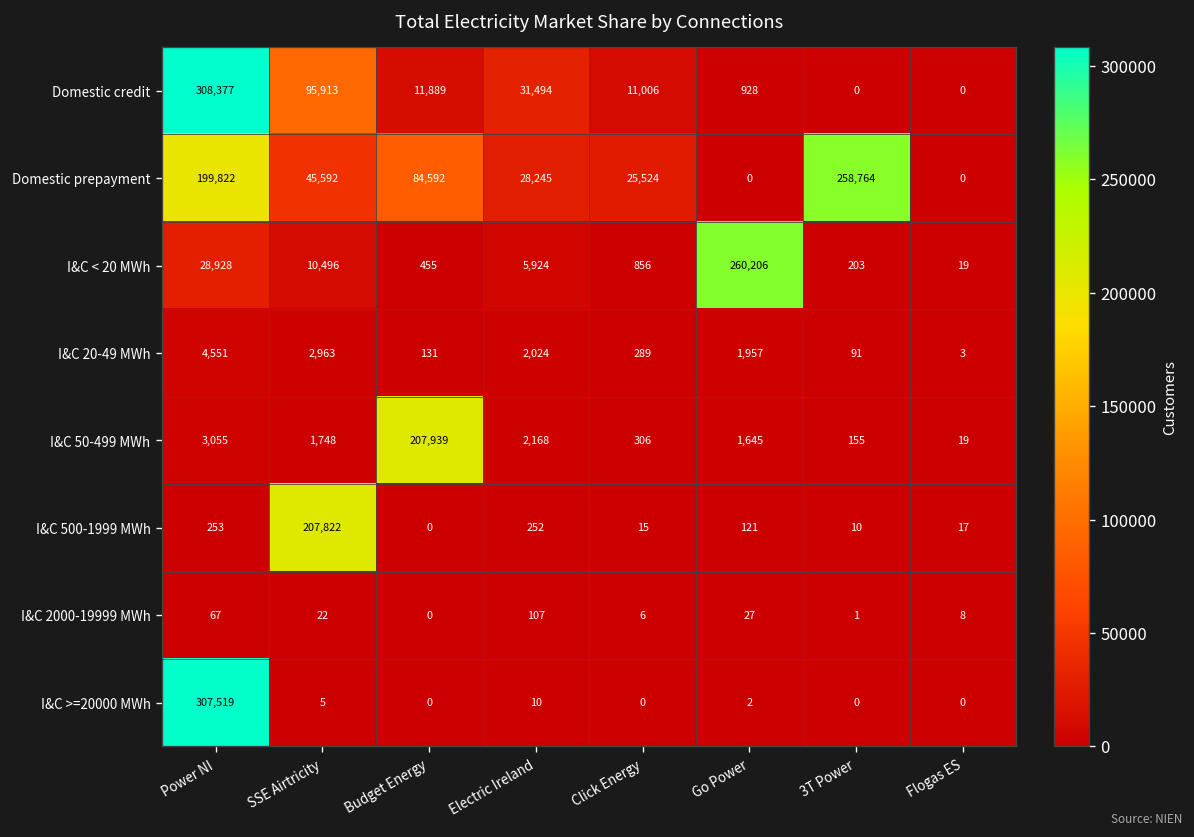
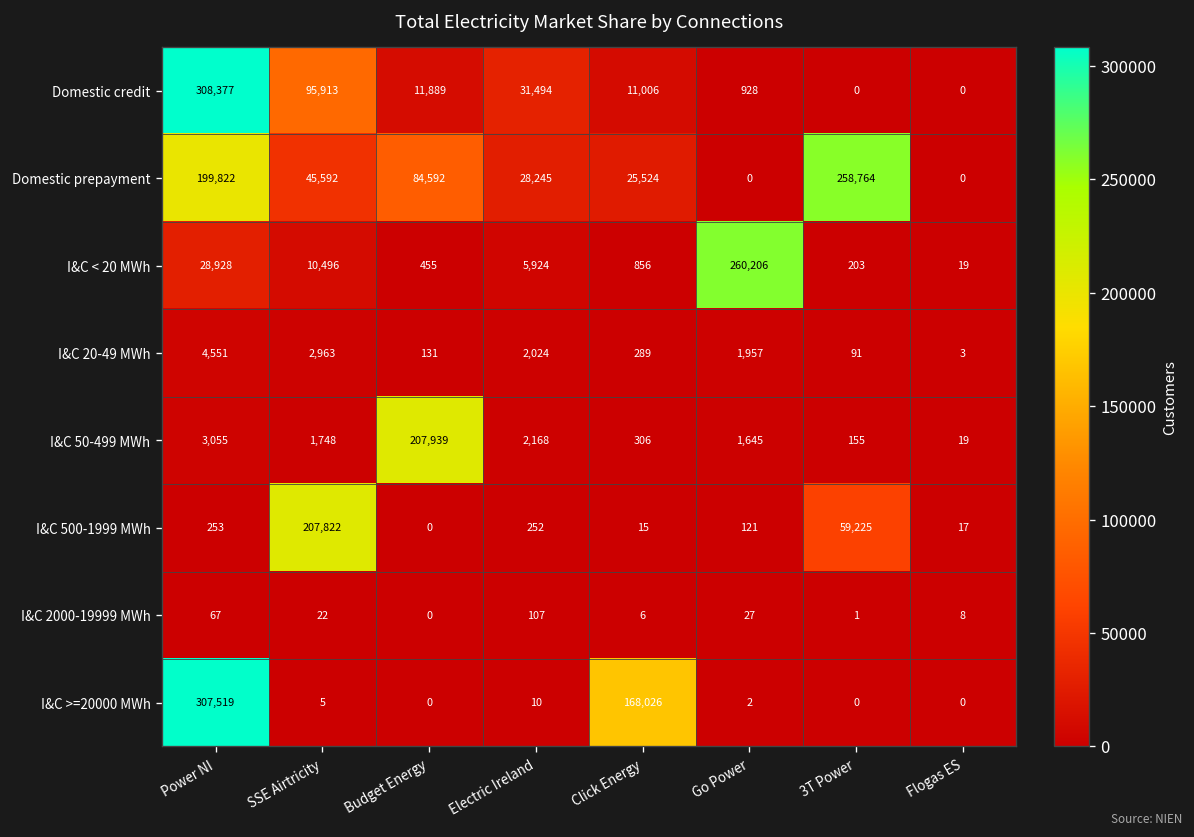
  {
    "Domestic credit": {
      "Power NI": "308,377",
      "SSE Airtricity": "95,913",
      "Budget Energy": "11,889",
      "Electric Ireland": "31,494",
      "Click Energy": "11,006",
      "Go Power": "928",
      "3T Power": "0",
      "Flogas ES": "0"
    },
    "Domestic prepayment": {
      "Power NI": "199,822",
      "SSE Airtricity": "45,592",
      "Budget Energy": "84,592",
      "Electric Ireland": "28,245",
      "Click Energy": "25,524",
      "Go Power": "0",
      "3T Power": "258,764",
      "Flogas ES": "0"
    },
    "I&C < 20 MWh": {
      "Power NI": "28,928",
      "SSE Airtricity": "10,496",
      "Budget Energy": "455",
      "Electric Ireland": "5,924",
      "Click Energy": "856",
      "Go Power": "260,206",
      "3T Power": "203",
      "Flogas ES": "19"
    },
    "I&C 20-49 MWh": {
      "Power NI": "4,551",
      "SSE Airtricity": "2,963",
      "Budget Energy": "131",
      "Electric Ireland": "2,024",
      "Click Energy": "289",
      "Go Power": "1,957",
      "3T Power": "91",
      "Flogas ES": "3"
    },
    "I&C 50-499 MWh": {
      "Power NI": "3,055",
      "SSE Airtricity": "1,748",
      "Budget Energy": "207,939",
      "Electric Ireland": "2,168",
      "Click Energy": "306",
      "Go Power": "1,645",
      "3T Power": "155",
      "Flogas ES": "19"
    },
    "I&C 500-1999 MWh": {
      "Power NI": "253",
      "SSE Airtricity": "207,822",
      "Budget Energy": "0",
      "Electric Ireland": "252",
      "Click Energy": "15",
      "Go Power": "121",
-     "3T Power": "10",
+     "3T Power": "59,225",
      "Flogas ES": "17"
    },
    "I&C 2000-19999 MWh": {
      "Power NI": "67",
      "SSE Airtricity": "22",
      "Budget Energy": "0",
      "Electric Ireland": "107",
      "Click Energy": "6",
      "Go Power": "27",
      "3T Power": "1",
      "Flogas ES": "8"
    },
    "I&C >=20000 MWh": {
      "Power NI": "307,519",
      "SSE Airtricity": "5",
      "Budget Energy": "0",
      "Electric Ireland": "10",
-     "Click Energy": "0",
+     "Click Energy": "168,026",
      "Go Power": "2",
      "3T Power": "0",
      "Flogas ES": "0"
    }
  }
